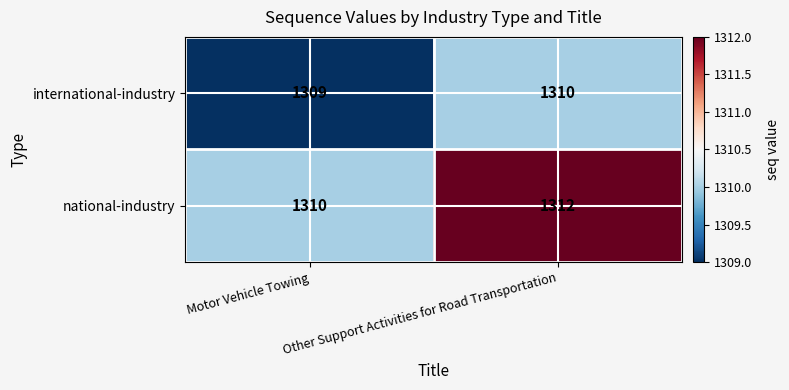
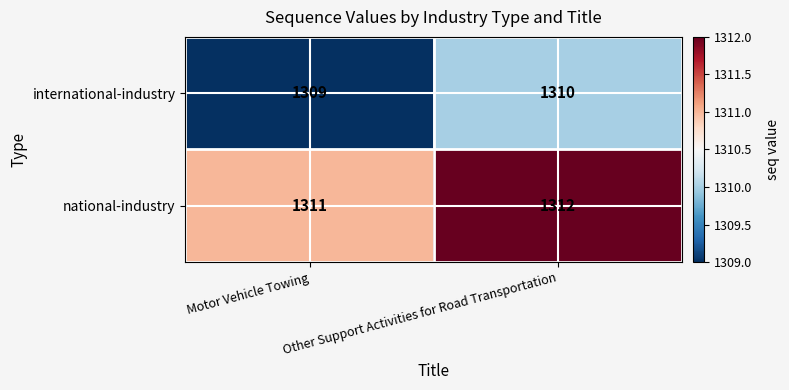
  {
    "international-industry": {
      "Motor Vehicle Towing": 1309,
      "Other Support Activities for Road Transportation": 1310
    },
    "national-industry": {
-     "Motor Vehicle Towing": 1310,
+     "Motor Vehicle Towing": 1311,
      "Other Support Activities for Road Transportation": 1312
    }
  }
